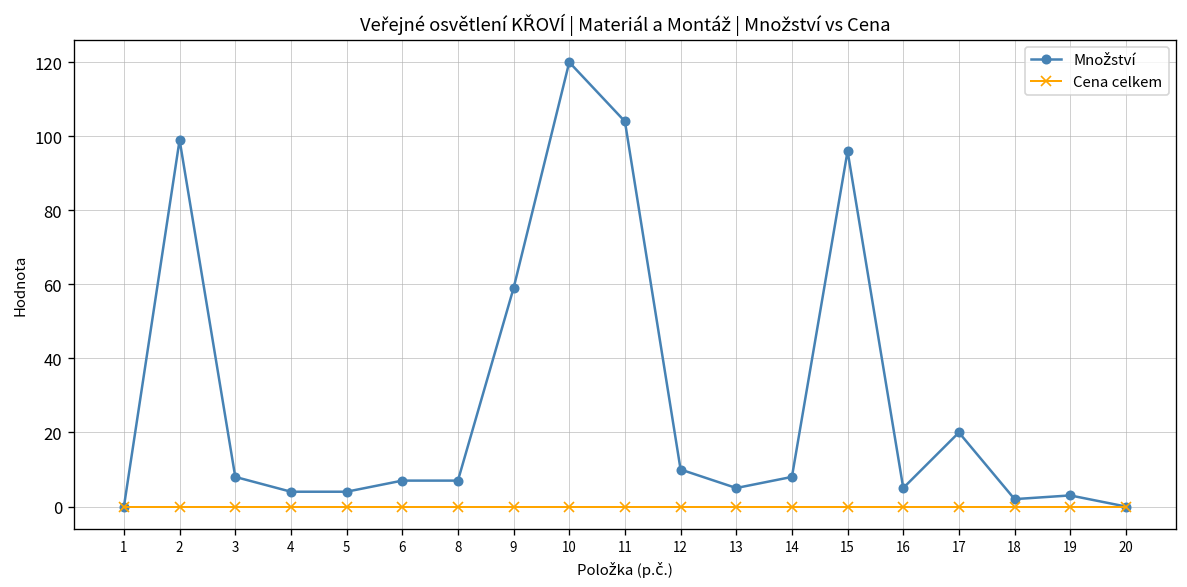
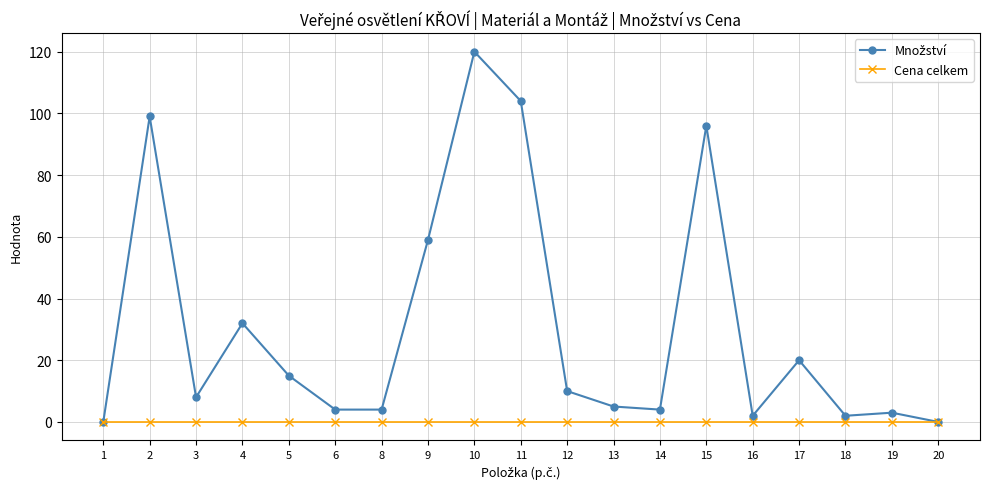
  {
    "Množství": {
      "2": 99,
      "3": 8,
-     "4": 4,
-     "5": 4,
-     "6": 7,
-     "8": 7,
+     "4": 32,
+     "5": 15,
+     "6": 4,
+     "8": 4,
      "9": 59,
      "10": 120,
      "11": 104,
      "12": 10,
      "13": 5,
-     "14": 8,
+     "14": 4,
      "15": 96,
-     "16": 5,
+     "16": 2,
      "17": 20,
      "18": 2,
      "19": 3
    },
    "Cena celkem": {
      "2": 0,
      "3": 0,
      "4": 0,
      "5": 0,
      "6": 0,
      "8": 0,
      "9": 0,
      "10": 0,
      "11": 0,
      "12": 0,
      "13": 0,
      "14": 0,
      "15": 0,
      "16": 0,
      "17": 0,
      "18": 0,
      "19": 0
    }
  }
